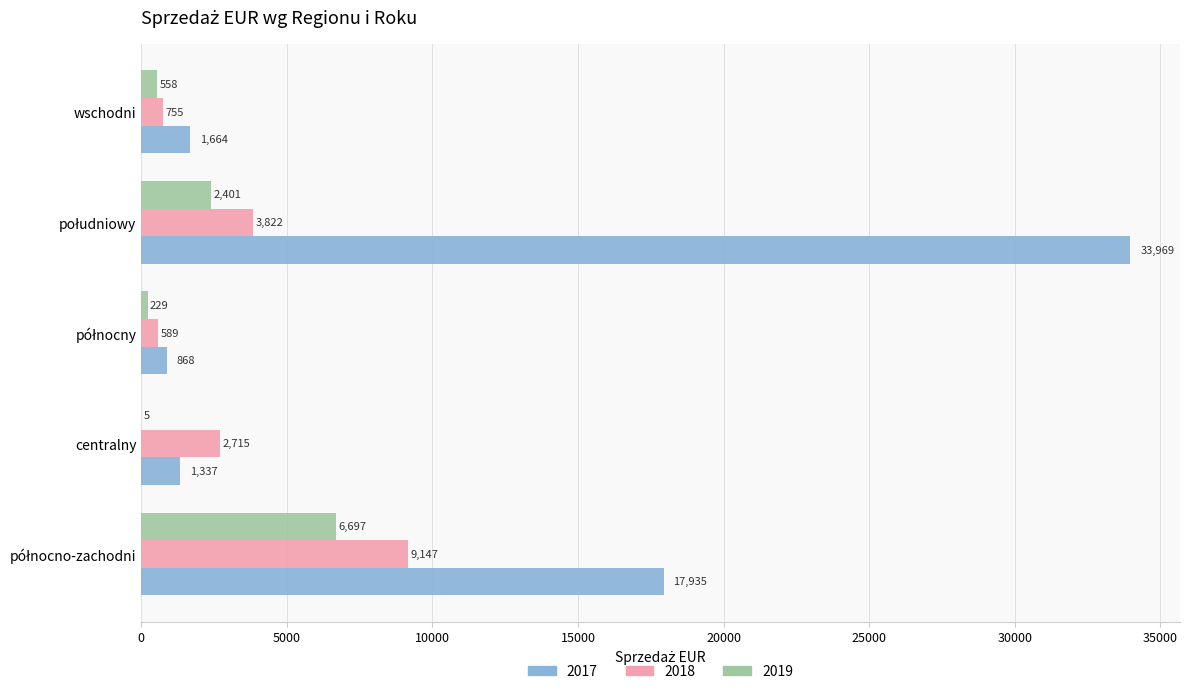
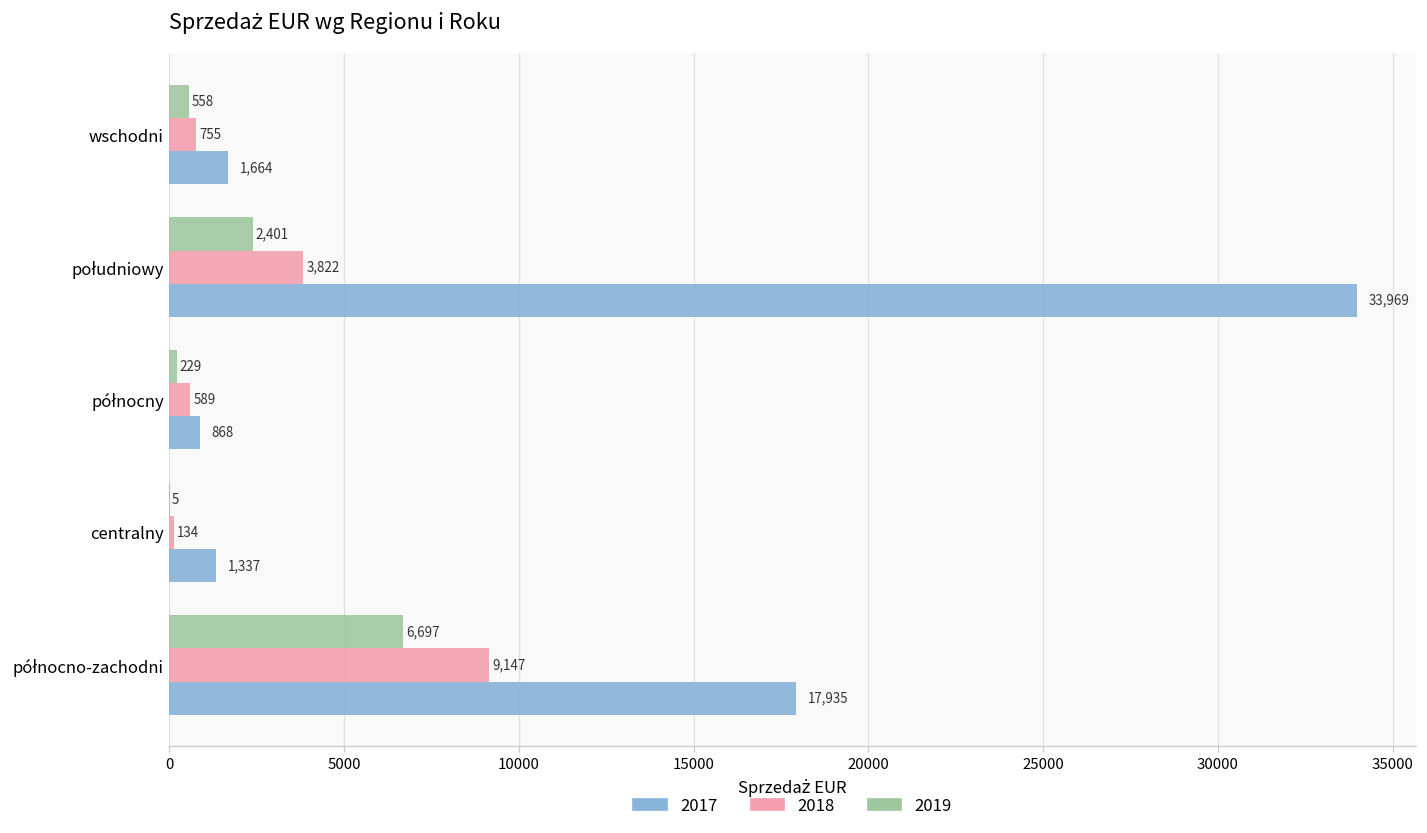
  {
    "2017": {
      "wschodni": "1,664",
      "południowy": "33,969",
      "północny": "868",
      "centralny": "1,337",
      "północno-zachodni": "17,935"
    },
    "2018": {
      "wschodni": "755",
      "południowy": "3,822",
      "północny": "589",
-     "centralny": "2,715",
+     "centralny": "134",
      "północno-zachodni": "9,147"
    },
    "2019": {
      "wschodni": "558",
      "południowy": "2,401",
      "północny": "229",
      "centralny": "5",
      "północno-zachodni": "6,697"
    }
  }
